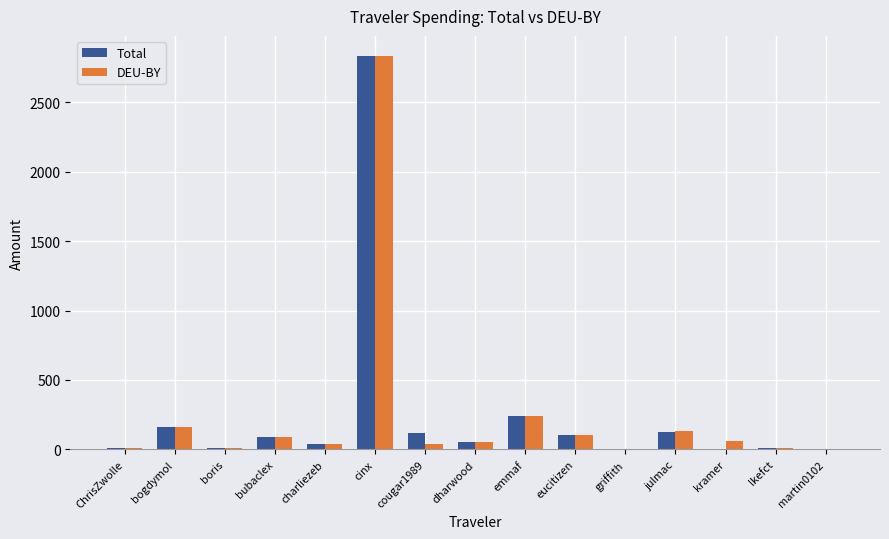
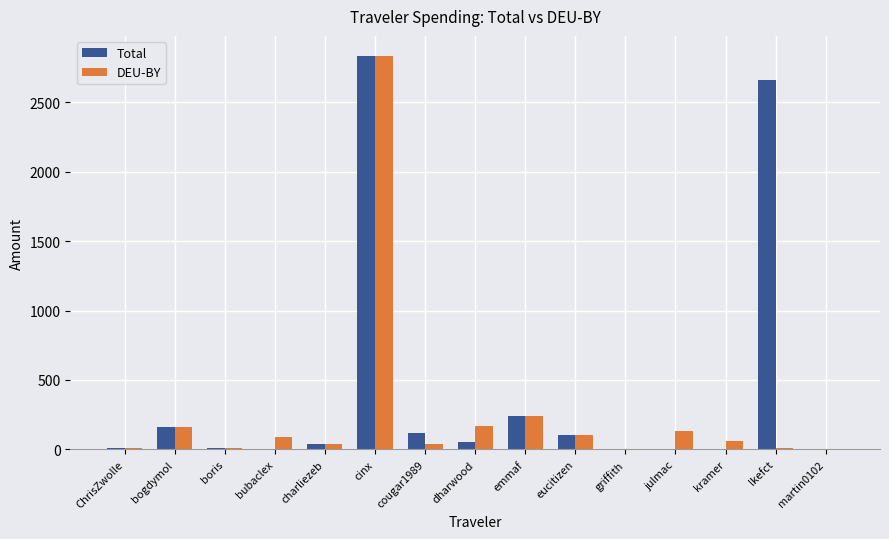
  {
    "Total": {
      "bogdymol": 160,
-     "bubaclex": 90,
+     "bubaclex": 0,
      "charliezeb": 40,
      "cinx": 2840,
      "cougar1989": 120,
      "dharwood": 50,
      "emmaf": 240,
      "eucitizen": 110,
-     "julmac": 120,
-     "lkefct": 10
+     "julmac": 0,
+     "lkefct": 2660
    },
    "DEU-BY": {
      "bogdymol": 160,
      "bubaclex": 90,
      "charliezeb": 40,
      "cinx": 2840,
      "cougar1989": 40,
-     "dharwood": 50,
+     "dharwood": 170,
      "emmaf": 240,
      "eucitizen": 110,
      "julmac": 130,
      "kramer": 60
    }
  }
